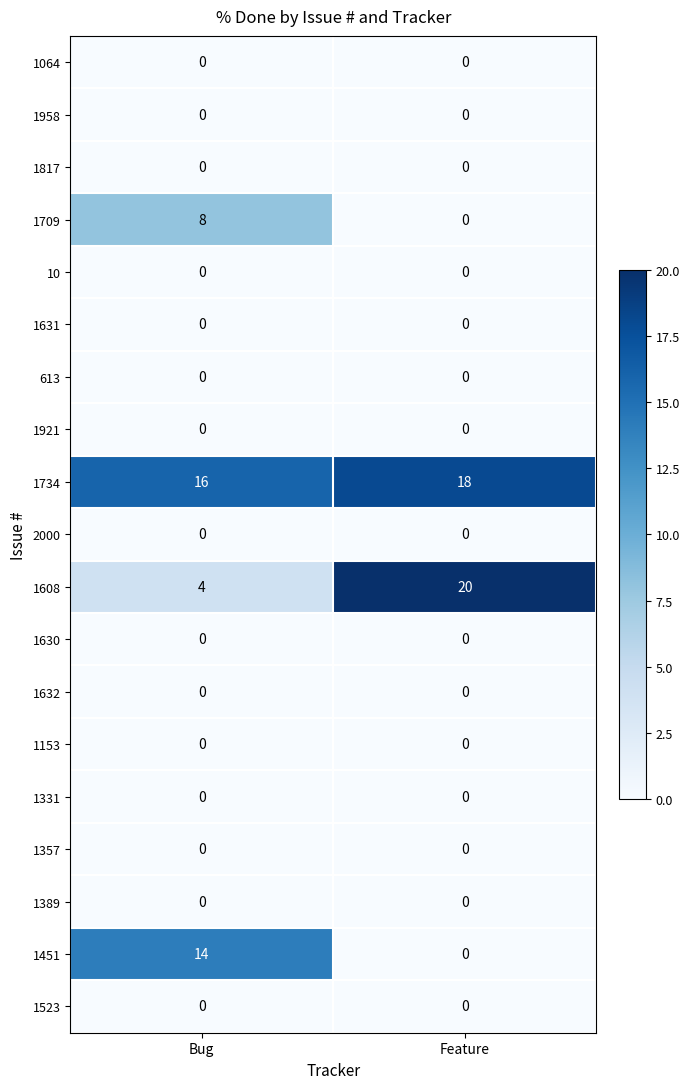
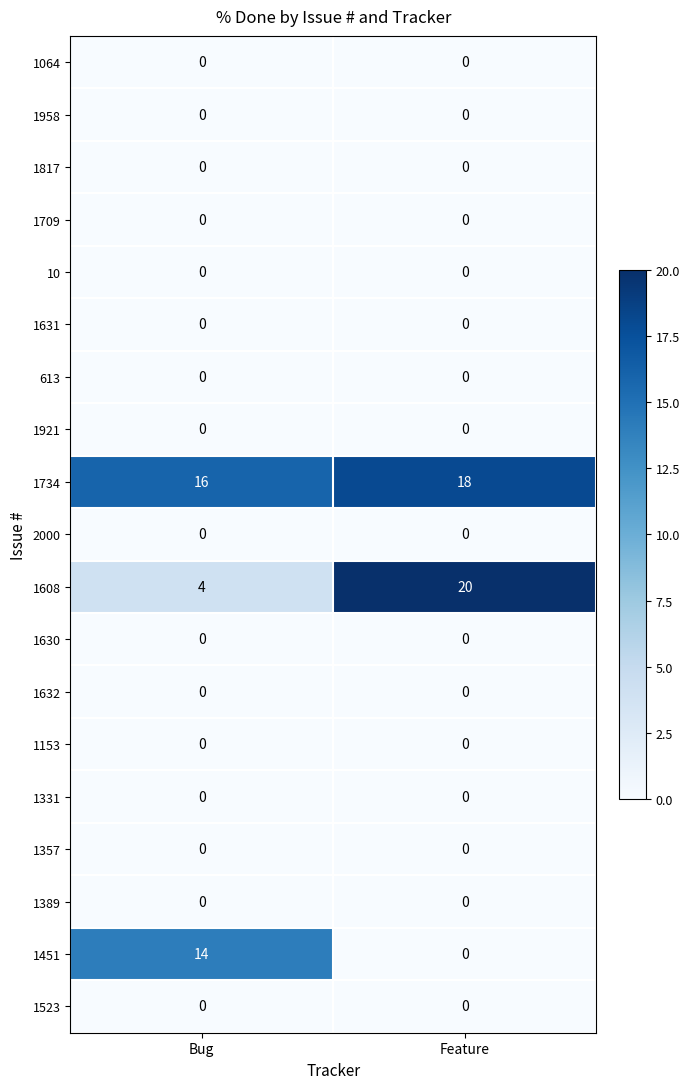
  {
    "1064": {
      "Bug": 0,
      "Feature": 0
    },
    "1958": {
      "Bug": 0,
      "Feature": 0
    },
    "1817": {
      "Bug": 0,
      "Feature": 0
    },
    "1709": {
-     "Bug": 8,
+     "Bug": 0,
      "Feature": 0
    },
    "10": {
      "Bug": 0,
      "Feature": 0
    },
    "1631": {
      "Bug": 0,
      "Feature": 0
    },
    "613": {
      "Bug": 0,
      "Feature": 0
    },
    "1921": {
      "Bug": 0,
      "Feature": 0
    },
    "1734": {
      "Bug": 16,
      "Feature": 18
    },
    "2000": {
      "Bug": 0,
      "Feature": 0
    },
    "1608": {
      "Bug": 4,
      "Feature": 20
    },
    "1630": {
      "Bug": 0,
      "Feature": 0
    },
    "1632": {
      "Bug": 0,
      "Feature": 0
    },
    "1153": {
      "Bug": 0,
      "Feature": 0
    },
    "1331": {
      "Bug": 0,
      "Feature": 0
    },
    "1357": {
      "Bug": 0,
      "Feature": 0
    },
    "1389": {
      "Bug": 0,
      "Feature": 0
    },
    "1451": {
      "Bug": 14,
      "Feature": 0
    },
    "1523": {
      "Bug": 0,
      "Feature": 0
    }
  }
